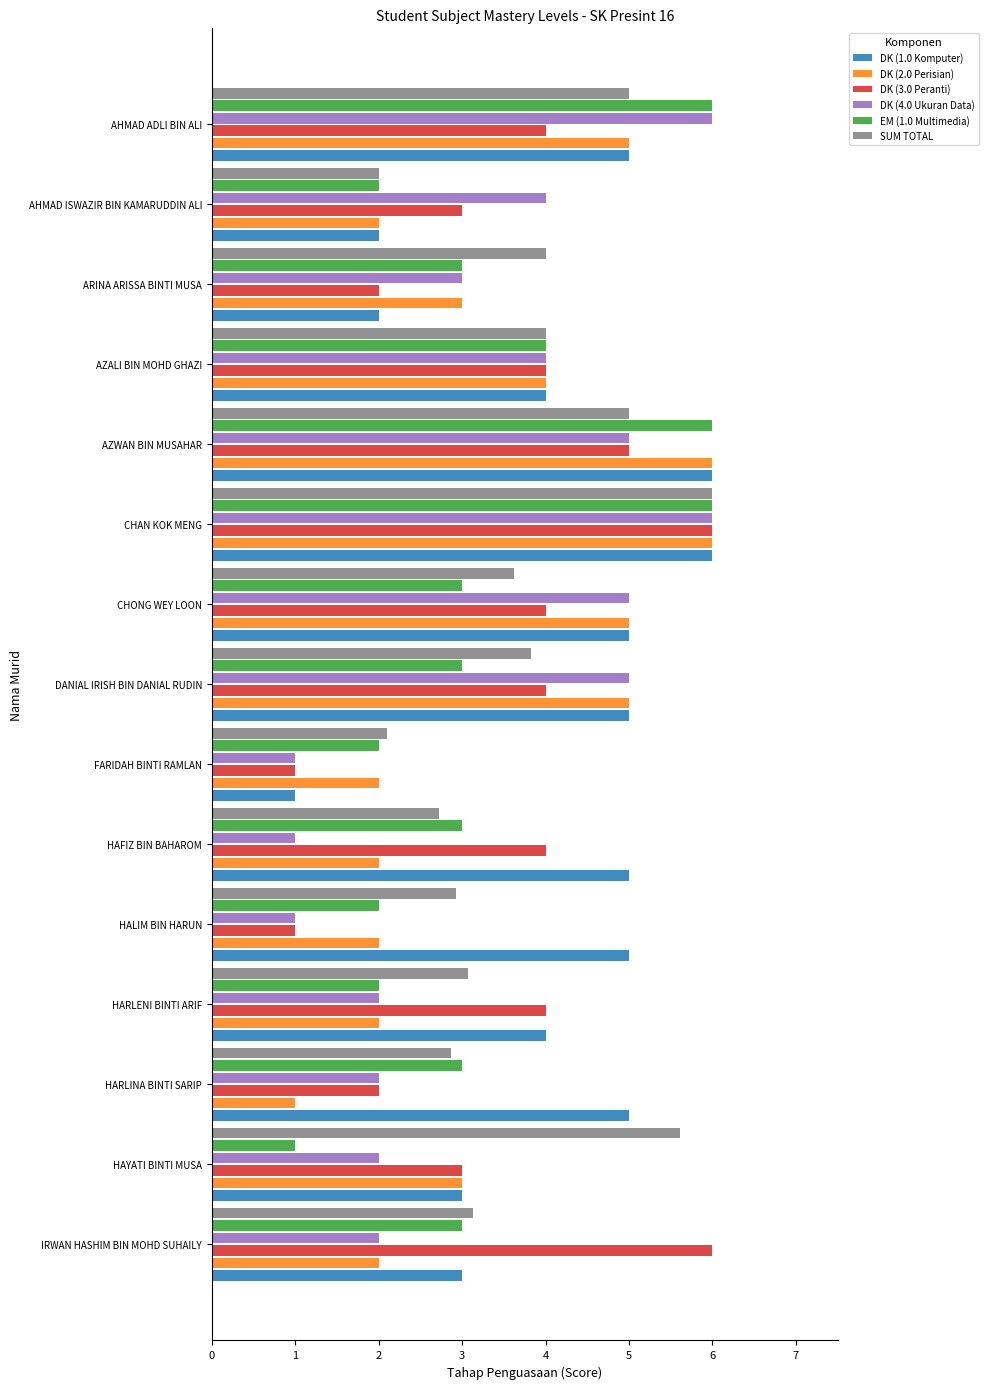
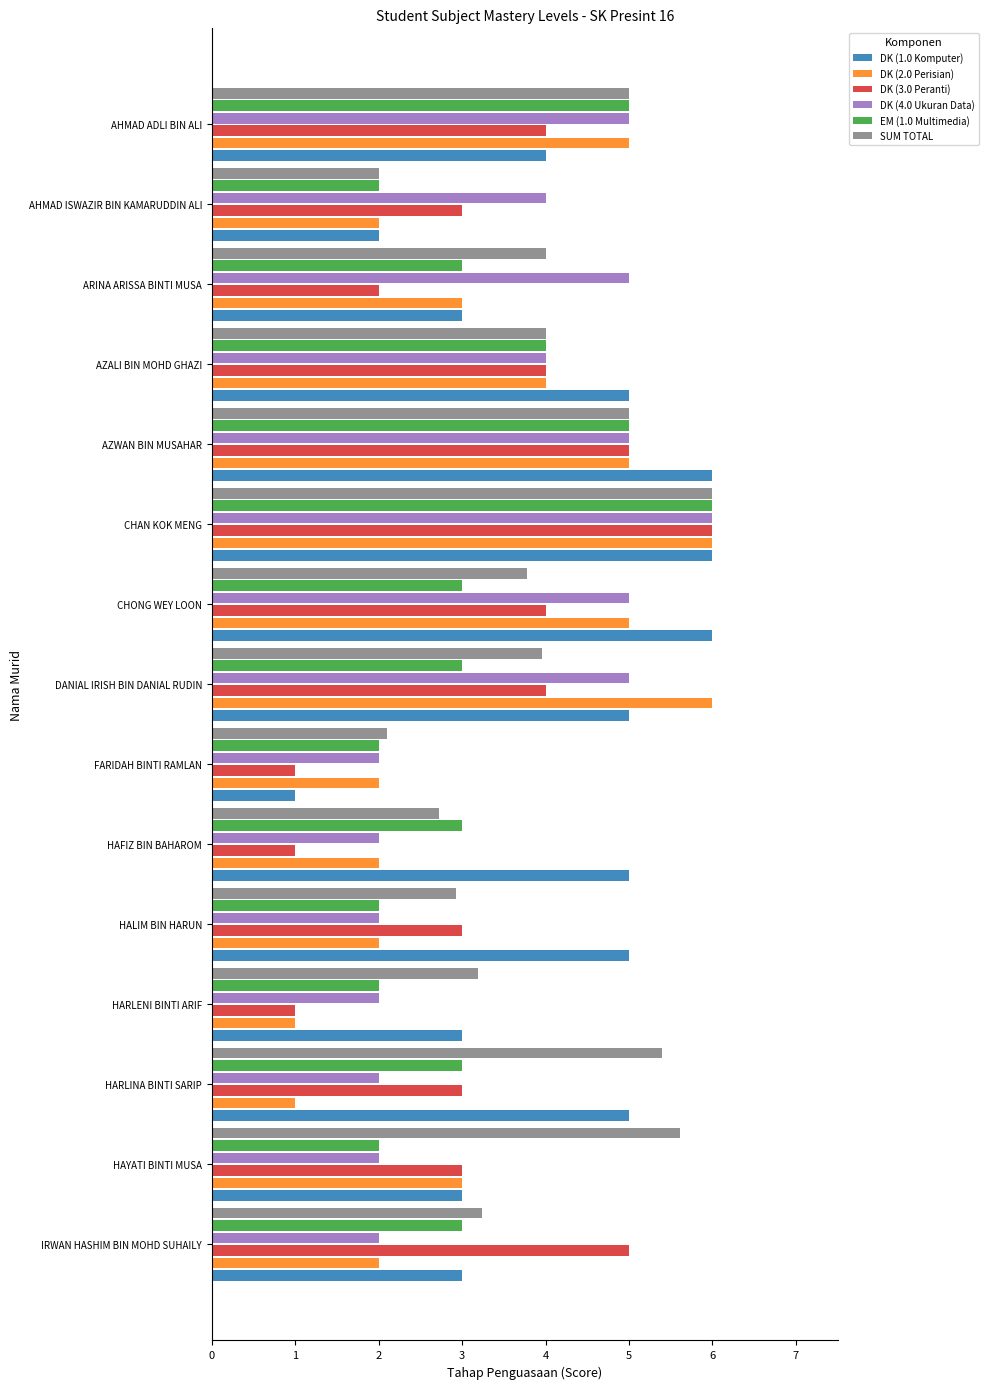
  {
    "DK (1.0 Komputer)": {
-     "AHMAD ADLI BIN ALI": 5,
+     "AHMAD ADLI BIN ALI": 4,
      "AHMAD ISWAZIR BIN KAMARUDDIN ALI": 2,
-     "ARINA ARISSA BINTI MUSA": 2,
-     "AZALI BIN MOHD GHAZI": 4,
+     "ARINA ARISSA BINTI MUSA": 3,
+     "AZALI BIN MOHD GHAZI": 5,
      "AZWAN BIN MUSAHAR": 6,
      "CHAN KOK MENG": 6,
-     "CHONG WEY LOON": 5,
+     "CHONG WEY LOON": 6,
      "DANIAL IRISH BIN DANIAL RUDIN": 5,
      "FARIDAH BINTI RAMLAN": 1,
      "HAFIZ BIN BAHAROM": 5,
      "HALIM BIN HARUN": 5,
-     "HARLENI BINTI ARIF": 4,
+     "HARLENI BINTI ARIF": 3,
      "HARLINA BINTI SARIP": 5,
      "HAYATI BINTI MUSA": 3,
      "IRWAN HASHIM BIN MOHD SUHAILY": 3
    },
    "DK (2.0 Perisian)": {
      "AHMAD ADLI BIN ALI": 5,
      "AHMAD ISWAZIR BIN KAMARUDDIN ALI": 2,
      "ARINA ARISSA BINTI MUSA": 3,
      "AZALI BIN MOHD GHAZI": 4,
-     "AZWAN BIN MUSAHAR": 6,
+     "AZWAN BIN MUSAHAR": 5,
      "CHAN KOK MENG": 6,
      "CHONG WEY LOON": 5,
-     "DANIAL IRISH BIN DANIAL RUDIN": 5,
+     "DANIAL IRISH BIN DANIAL RUDIN": 6,
      "FARIDAH BINTI RAMLAN": 2,
      "HAFIZ BIN BAHAROM": 2,
      "HALIM BIN HARUN": 2,
-     "HARLENI BINTI ARIF": 2,
+     "HARLENI BINTI ARIF": 1,
      "HARLINA BINTI SARIP": 1,
      "HAYATI BINTI MUSA": 3,
      "IRWAN HASHIM BIN MOHD SUHAILY": 2
    },
    "DK (3.0 Peranti)": {
      "AHMAD ADLI BIN ALI": 4,
      "AHMAD ISWAZIR BIN KAMARUDDIN ALI": 3,
      "ARINA ARISSA BINTI MUSA": 2,
      "AZALI BIN MOHD GHAZI": 4,
      "AZWAN BIN MUSAHAR": 5,
      "CHAN KOK MENG": 6,
      "CHONG WEY LOON": 4,
      "DANIAL IRISH BIN DANIAL RUDIN": 4,
      "FARIDAH BINTI RAMLAN": 1,
-     "HAFIZ BIN BAHAROM": 4,
-     "HALIM BIN HARUN": 1,
-     "HARLENI BINTI ARIF": 4,
-     "HARLINA BINTI SARIP": 2,
+     "HAFIZ BIN BAHAROM": 1,
+     "HALIM BIN HARUN": 3,
+     "HARLENI BINTI ARIF": 1,
+     "HARLINA BINTI SARIP": 3,
      "HAYATI BINTI MUSA": 3,
-     "IRWAN HASHIM BIN MOHD SUHAILY": 6
+     "IRWAN HASHIM BIN MOHD SUHAILY": 5
    },
    "DK (4.0 Ukuran Data)": {
-     "AHMAD ADLI BIN ALI": 6,
+     "AHMAD ADLI BIN ALI": 5,
      "AHMAD ISWAZIR BIN KAMARUDDIN ALI": 4,
-     "ARINA ARISSA BINTI MUSA": 3,
+     "ARINA ARISSA BINTI MUSA": 5,
      "AZALI BIN MOHD GHAZI": 4,
      "AZWAN BIN MUSAHAR": 5,
      "CHAN KOK MENG": 6,
      "CHONG WEY LOON": 5,
      "DANIAL IRISH BIN DANIAL RUDIN": 5,
-     "FARIDAH BINTI RAMLAN": 1,
-     "HAFIZ BIN BAHAROM": 1,
-     "HALIM BIN HARUN": 1,
+     "FARIDAH BINTI RAMLAN": 2,
+     "HAFIZ BIN BAHAROM": 2,
+     "HALIM BIN HARUN": 2,
      "HARLENI BINTI ARIF": 2,
      "HARLINA BINTI SARIP": 2,
      "HAYATI BINTI MUSA": 2,
      "IRWAN HASHIM BIN MOHD SUHAILY": 2
    },
    "EM (1.0 Multimedia)": {
-     "AHMAD ADLI BIN ALI": 6,
+     "AHMAD ADLI BIN ALI": 5,
      "AHMAD ISWAZIR BIN KAMARUDDIN ALI": 2,
      "ARINA ARISSA BINTI MUSA": 3,
      "AZALI BIN MOHD GHAZI": 4,
-     "AZWAN BIN MUSAHAR": 6,
+     "AZWAN BIN MUSAHAR": 5,
      "CHAN KOK MENG": 6,
      "CHONG WEY LOON": 3,
      "DANIAL IRISH BIN DANIAL RUDIN": 3,
      "FARIDAH BINTI RAMLAN": 2,
      "HAFIZ BIN BAHAROM": 3,
      "HALIM BIN HARUN": 2,
      "HARLENI BINTI ARIF": 2,
      "HARLINA BINTI SARIP": 3,
-     "HAYATI BINTI MUSA": 1,
+     "HAYATI BINTI MUSA": 2,
      "IRWAN HASHIM BIN MOHD SUHAILY": 3
    },
    "SUM TOTAL": {
      "AHMAD ADLI BIN ALI": 5.0,
      "AHMAD ISWAZIR BIN KAMARUDDIN ALI": 2.0,
      "ARINA ARISSA BINTI MUSA": 4.0,
      "AZALI BIN MOHD GHAZI": 4.0,
      "AZWAN BIN MUSAHAR": 5.0,
      "CHAN KOK MENG": 6.0,
-     "CHONG WEY LOON": 3.6,
-     "DANIAL IRISH BIN DANIAL RUDIN": 3.8,
+     "CHONG WEY LOON": 3.8,
+     "DANIAL IRISH BIN DANIAL RUDIN": 4.0,
      "FARIDAH BINTI RAMLAN": 2.1,
      "HAFIZ BIN BAHAROM": 2.7,
      "HALIM BIN HARUN": 2.9,
-     "HARLENI BINTI ARIF": 3.1,
-     "HARLINA BINTI SARIP": 2.9,
+     "HARLENI BINTI ARIF": 3.2,
+     "HARLINA BINTI SARIP": 5.4,
      "HAYATI BINTI MUSA": 5.6,
-     "IRWAN HASHIM BIN MOHD SUHAILY": 3.1
+     "IRWAN HASHIM BIN MOHD SUHAILY": 3.2
    }
  }
